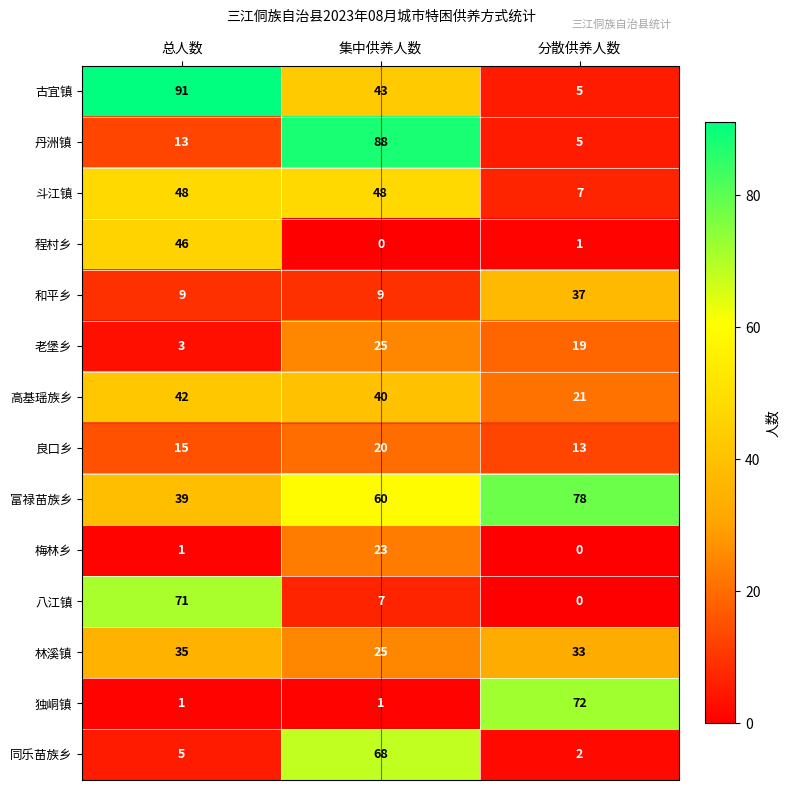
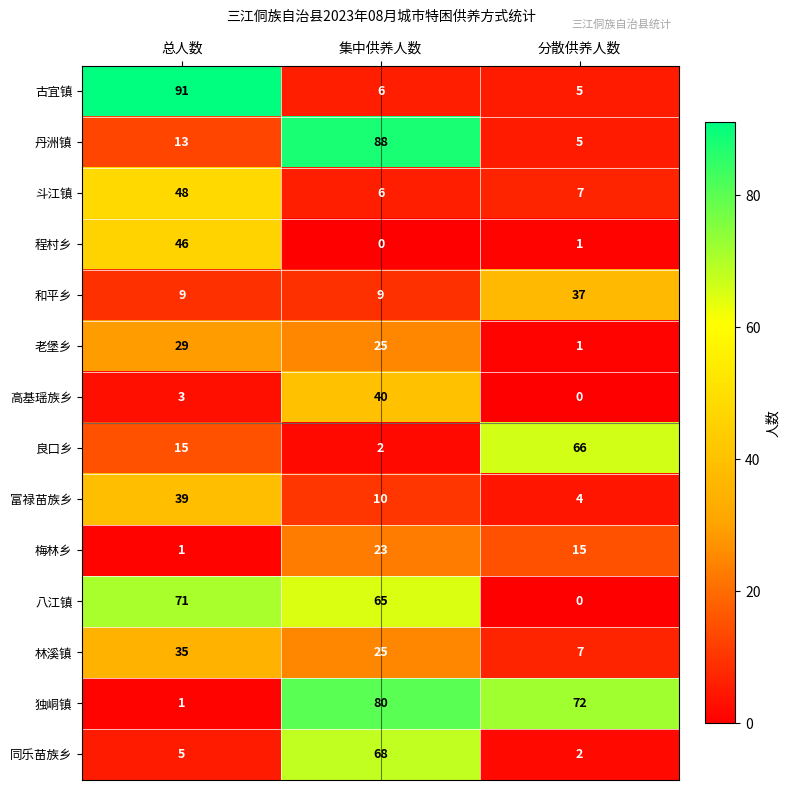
  {
    "古宜镇": {
      "总人数": 91,
-     "集中供养人数": 43,
+     "集中供养人数": 6,
      "分散供养人数": 5
    },
    "丹洲镇": {
      "总人数": 13,
      "集中供养人数": 88,
      "分散供养人数": 5
    },
    "斗江镇": {
      "总人数": 48,
-     "集中供养人数": 48,
+     "集中供养人数": 6,
      "分散供养人数": 7
    },
    "程村乡": {
      "总人数": 46,
      "集中供养人数": 0,
      "分散供养人数": 1
    },
    "和平乡": {
      "总人数": 9,
      "集中供养人数": 9,
      "分散供养人数": 37
    },
    "老堡乡": {
-     "总人数": 3,
+     "总人数": 29,
      "集中供养人数": 25,
-     "分散供养人数": 19
+     "分散供养人数": 1
    },
    "高基瑶族乡": {
-     "总人数": 42,
+     "总人数": 3,
      "集中供养人数": 40,
-     "分散供养人数": 21
+     "分散供养人数": 0
    },
    "良口乡": {
      "总人数": 15,
-     "集中供养人数": 20,
-     "分散供养人数": 13
+     "集中供养人数": 2,
+     "分散供养人数": 66
    },
    "富禄苗族乡": {
      "总人数": 39,
-     "集中供养人数": 60,
-     "分散供养人数": 78
+     "集中供养人数": 10,
+     "分散供养人数": 4
    },
    "梅林乡": {
      "总人数": 1,
      "集中供养人数": 23,
-     "分散供养人数": 0
+     "分散供养人数": 15
    },
    "八江镇": {
      "总人数": 71,
-     "集中供养人数": 7,
+     "集中供养人数": 65,
      "分散供养人数": 0
    },
    "林溪镇": {
      "总人数": 35,
      "集中供养人数": 25,
-     "分散供养人数": 33
+     "分散供养人数": 7
    },
    "独峒镇": {
      "总人数": 1,
-     "集中供养人数": 1,
+     "集中供养人数": 80,
      "分散供养人数": 72
    },
    "同乐苗族乡": {
      "总人数": 5,
      "集中供养人数": 68,
      "分散供养人数": 2
    }
  }
